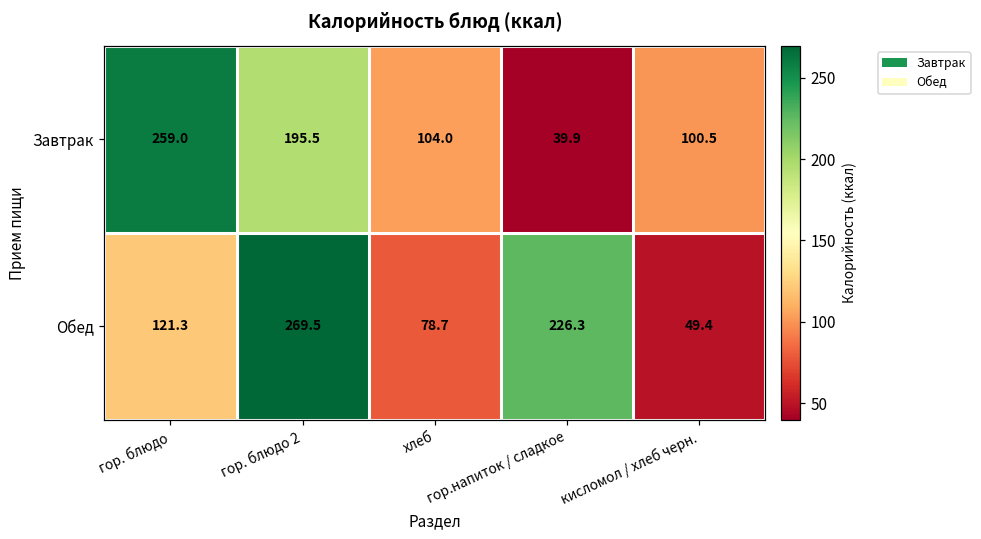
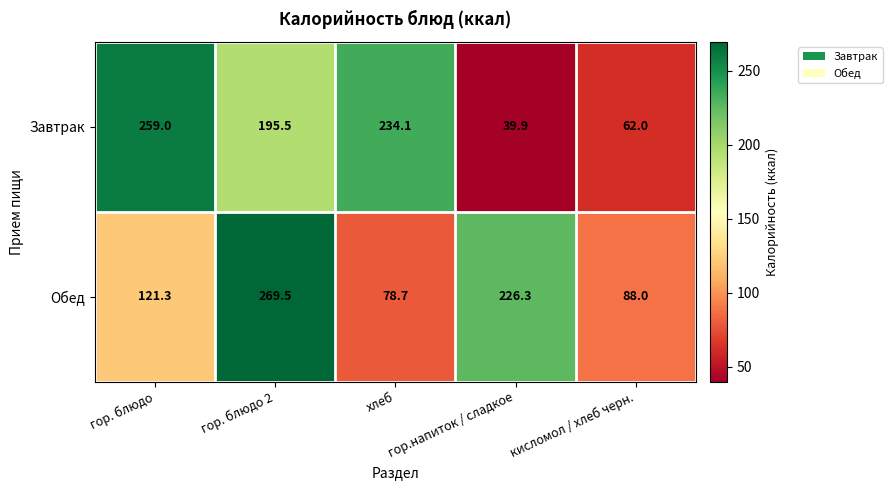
  {
    "Завтрак": {
      "гор. блюдо": 259.0,
      "гор. блюдо 2": 195.5,
-     "хлеб": 104.0,
+     "хлеб": 234.1,
      "гор.напиток / сладкое": 39.9,
-     "кисломол / хлеб черн.": 100.5
+     "кисломол / хлеб черн.": 62.0
    },
    "Обед": {
      "гор. блюдо": 121.3,
      "гор. блюдо 2": 269.5,
      "хлеб": 78.7,
      "гор.напиток / сладкое": 226.3,
-     "кисломол / хлеб черн.": 49.4
+     "кисломол / хлеб черн.": 88.0
    }
  }
